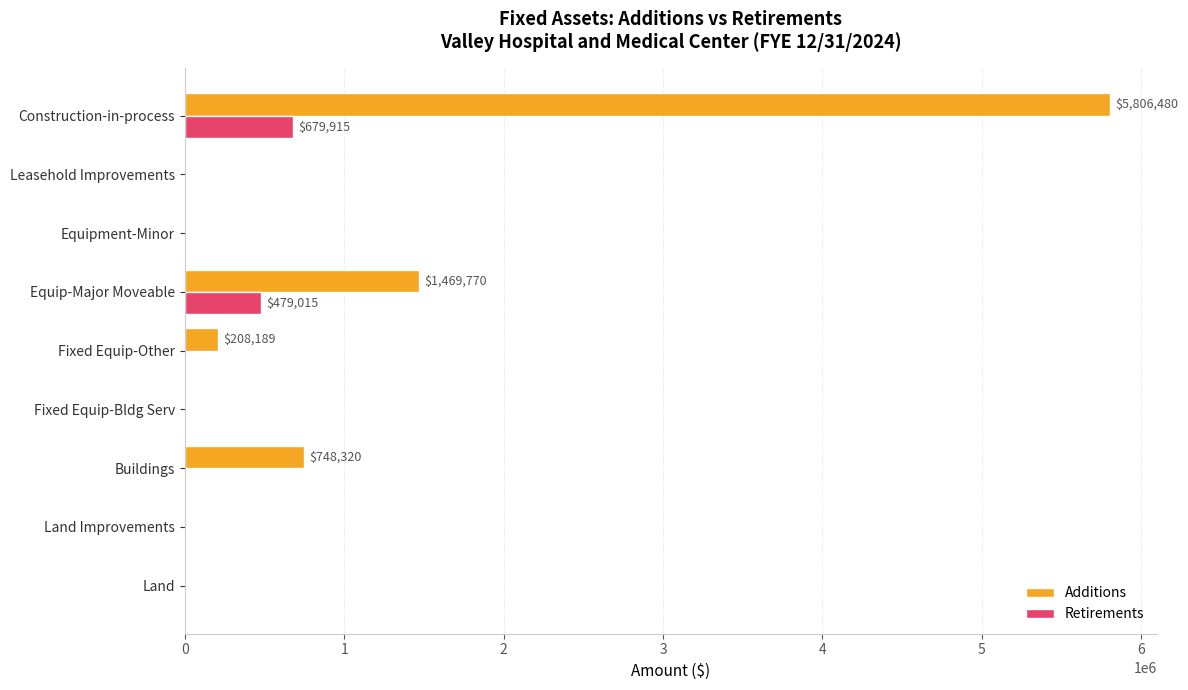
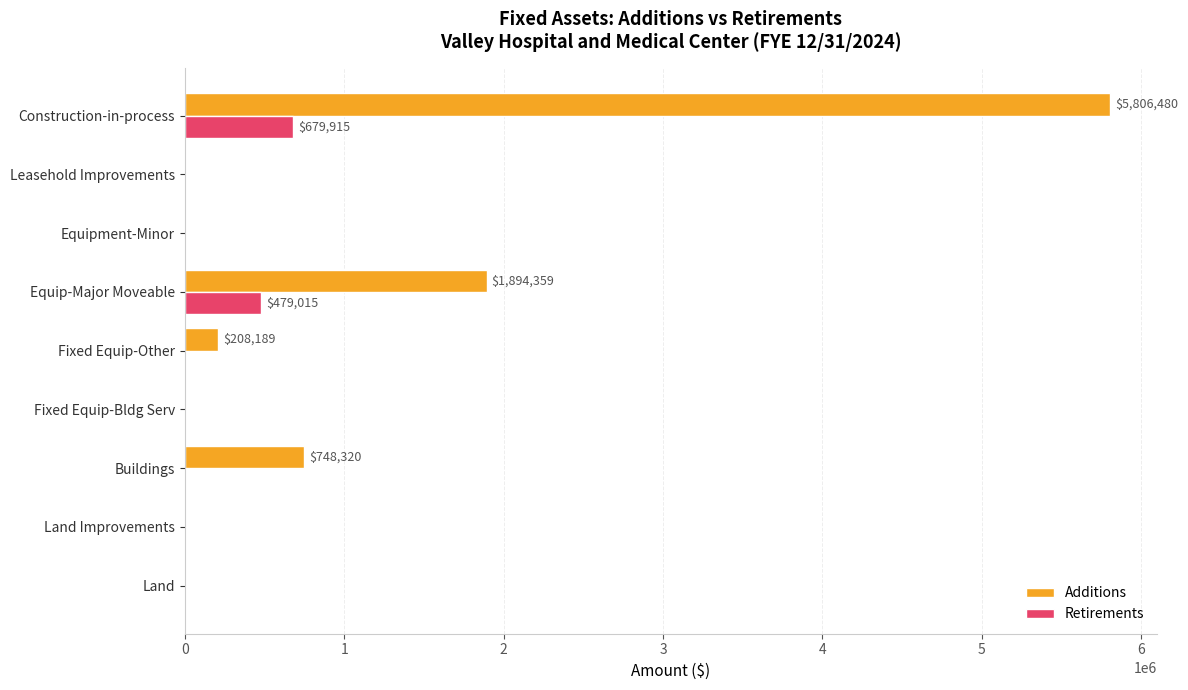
  {
    "Additions": {
      "Construction-in-process": "$5,806,480",
-     "Equip-Major Moveable": "$1,469,770",
+     "Equip-Major Moveable": "$1,894,359",
      "Fixed Equip-Other": "$208,189",
      "Buildings": "$748,320"
    },
    "Retirements": {
      "Construction-in-process": "$679,915",
      "Equip-Major Moveable": "$479,015"
    }
  }
